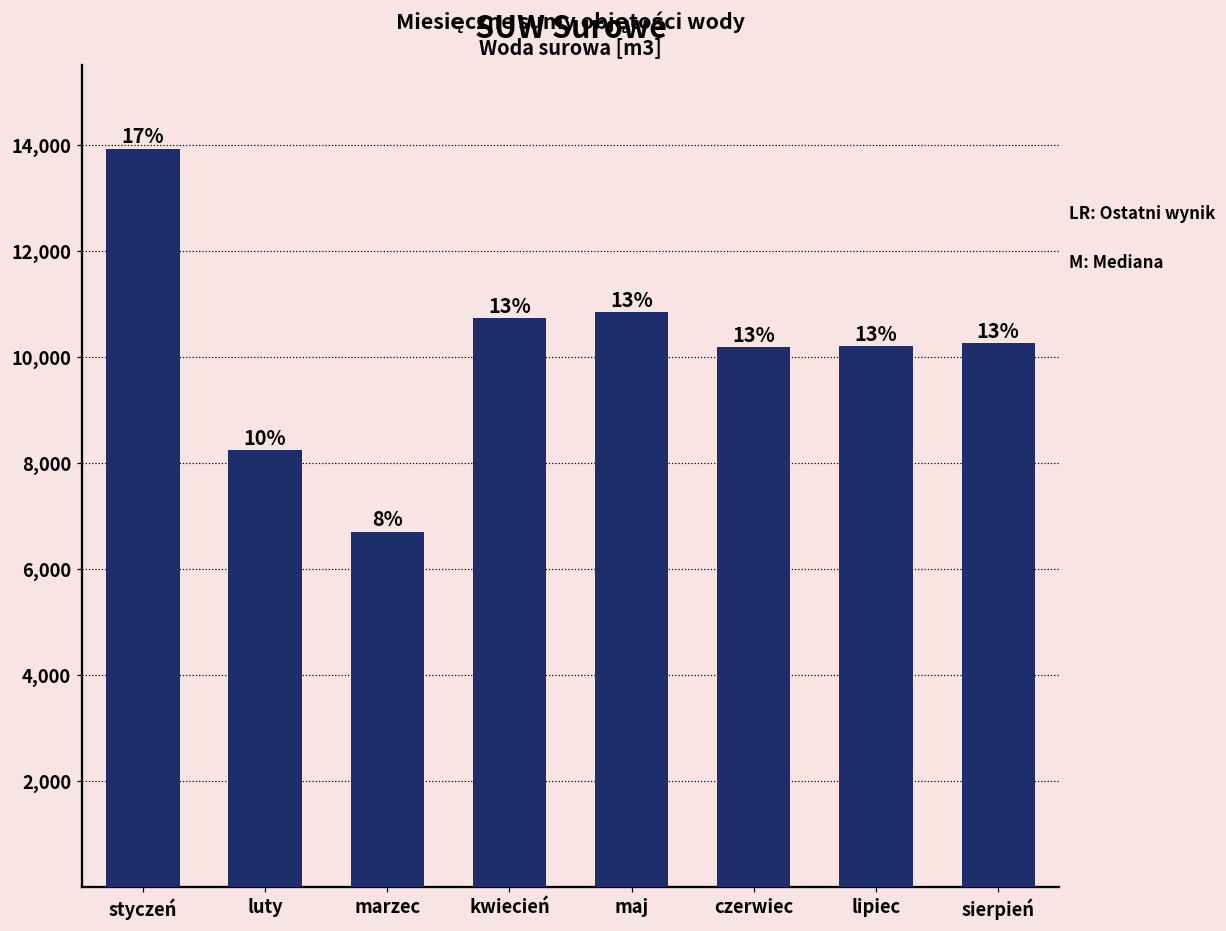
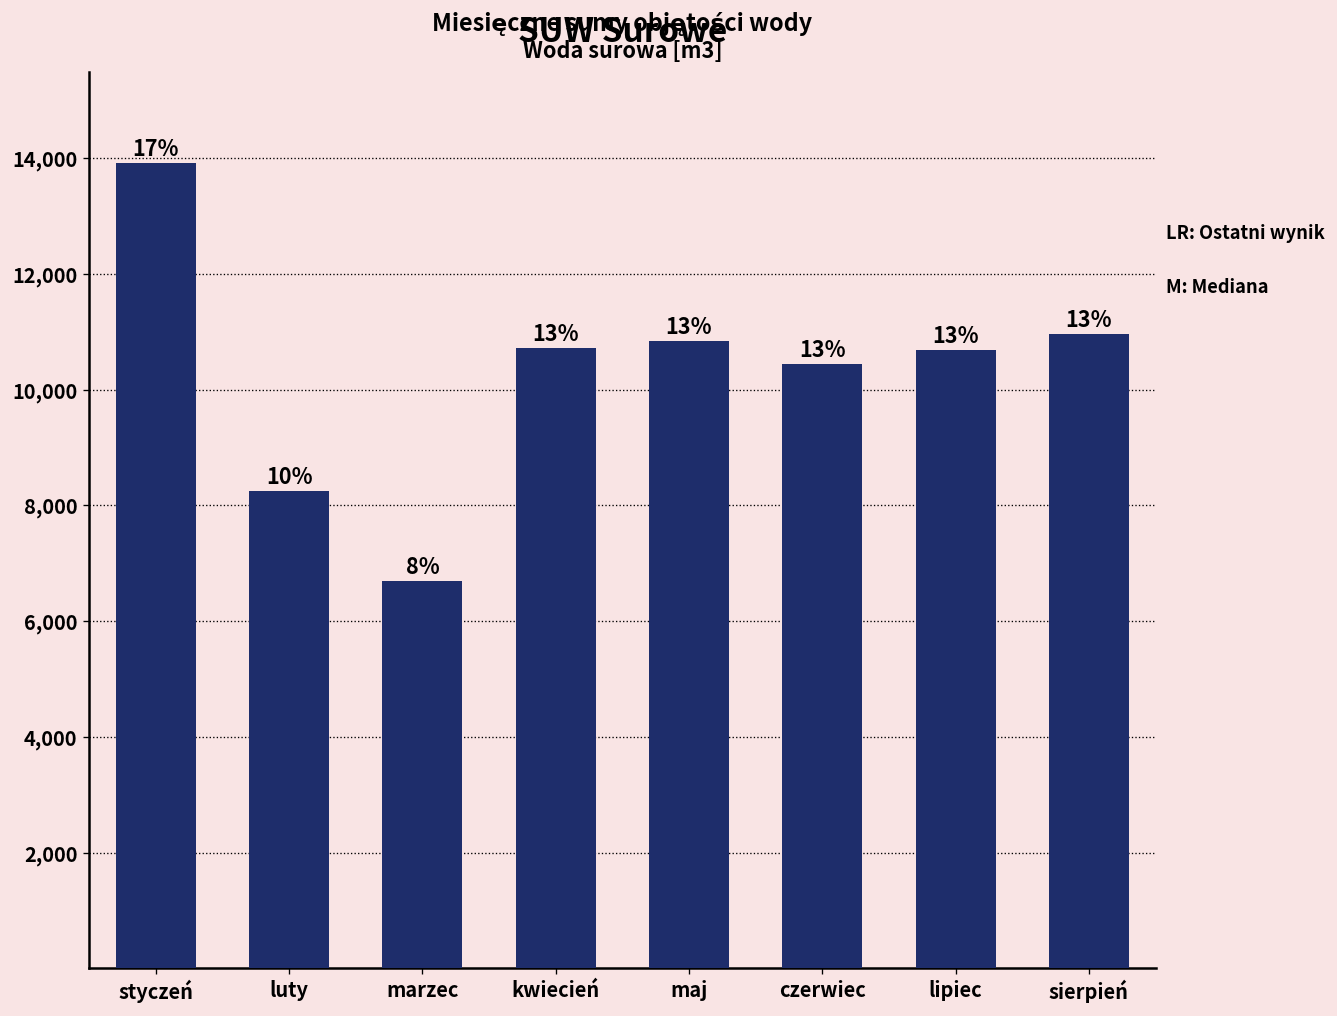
  {
-   "czerwiec": "10,200",
-   "lipiec": "10,200",
-   "sierpień": "10,300"
+   "czerwiec": "10,400",
+   "lipiec": "10,700",
+   "sierpień": "11,000"
  }
